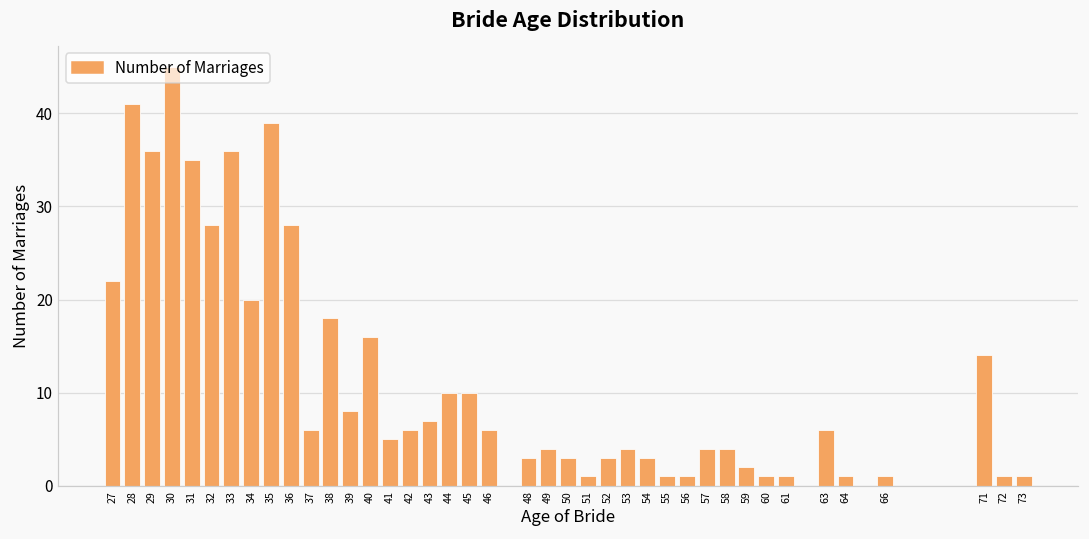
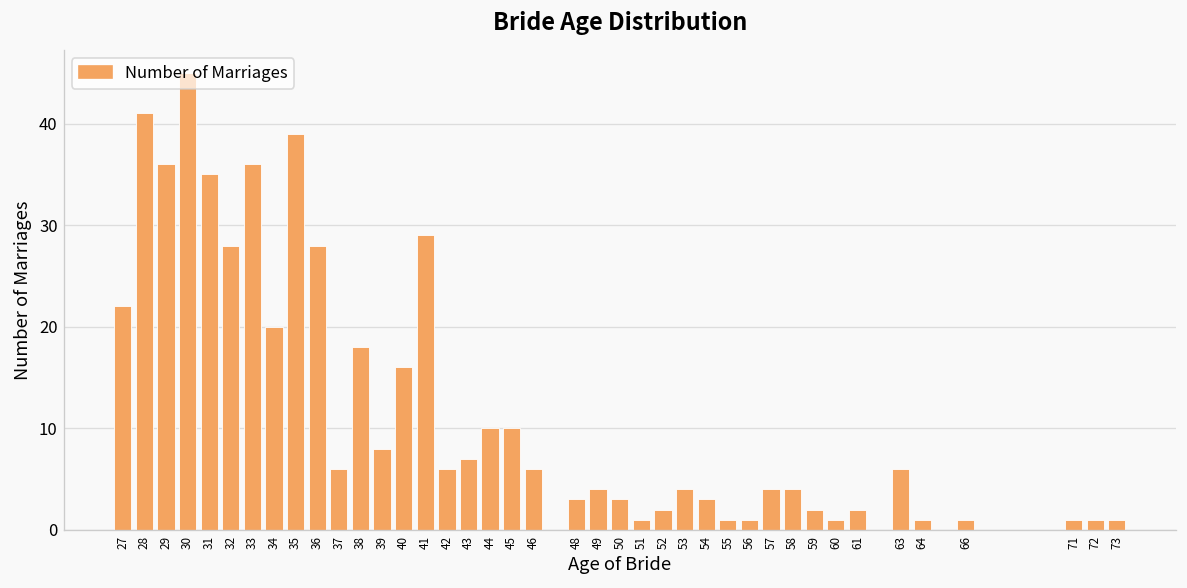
  {
    "27": 22,
    "28": 41,
    "29": 36,
    "31": 35,
    "32": 28,
    "33": 36,
    "34": 20,
    "35": 39,
    "36": 28,
    "37": 6,
    "38": 18,
    "39": 8,
    "40": 16,
-   "41": 5,
+   "41": 29,
    "42": 6,
    "43": 7,
    "44": 10,
    "45": 10,
    "46": 6,
    "48": 3,
    "49": 4,
    "50": 3,
    "51": 1,
-   "52": 3,
+   "52": 2,
    "53": 4,
    "54": 3,
    "55": 1,
    "56": 1,
    "57": 4,
    "58": 4,
    "59": 2,
    "60": 1,
-   "61": 1,
+   "61": 2,
    "63": 6,
    "64": 1,
    "66": 1,
-   "71": 14,
+   "71": 1,
    "72": 1,
    "73": 1
  }
